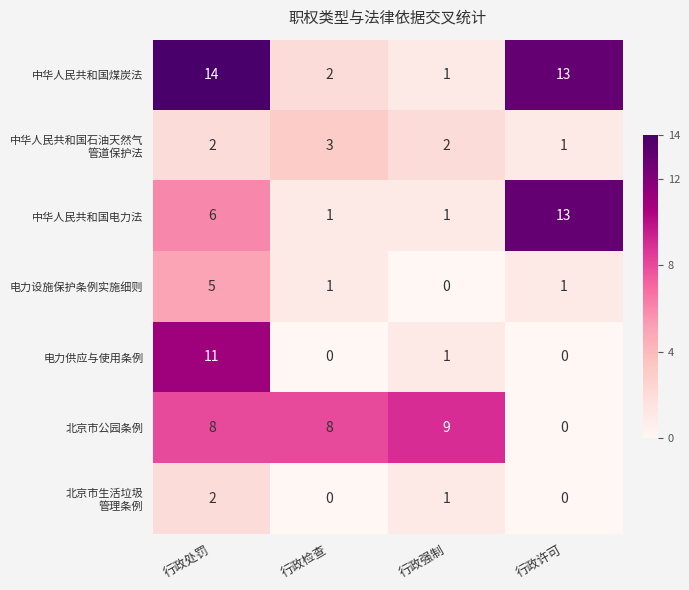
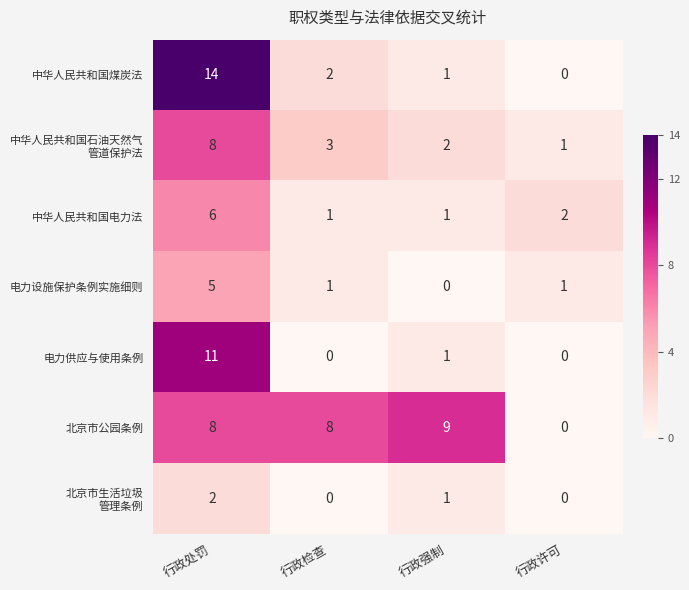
  {
    "中华人民共和国煤炭法": {
      "行政处罚": 14,
      "行政检查": 2,
      "行政强制": 1,
-     "行政许可": 13
+     "行政许可": 0
    },
    "中华人民共和国石油天然气 管道保护法": {
-     "行政处罚": 2,
+     "行政处罚": 8,
      "行政检查": 3,
      "行政强制": 2,
      "行政许可": 1
    },
    "中华人民共和国电力法": {
      "行政处罚": 6,
      "行政检查": 1,
      "行政强制": 1,
-     "行政许可": 13
+     "行政许可": 2
    },
    "电力设施保护条例实施细则": {
      "行政处罚": 5,
      "行政检查": 1,
      "行政强制": 0,
      "行政许可": 1
    },
    "电力供应与使用条例": {
      "行政处罚": 11,
      "行政检查": 0,
      "行政强制": 1,
      "行政许可": 0
    },
    "北京市公园条例": {
      "行政处罚": 8,
      "行政检查": 8,
      "行政强制": 9,
      "行政许可": 0
    },
    "北京市生活垃圾 管理条例": {
      "行政处罚": 2,
      "行政检查": 0,
      "行政强制": 1,
      "行政许可": 0
    }
  }
